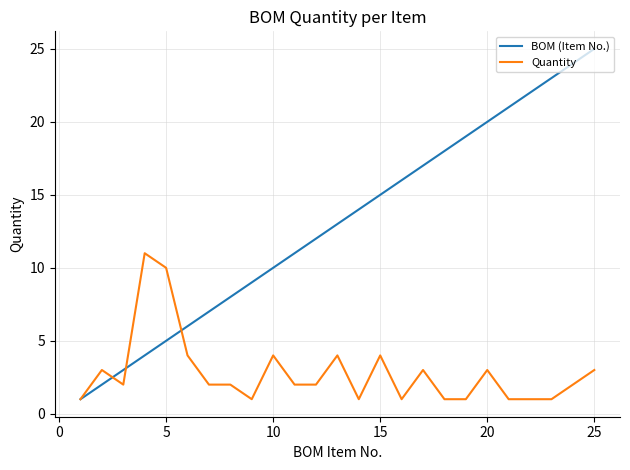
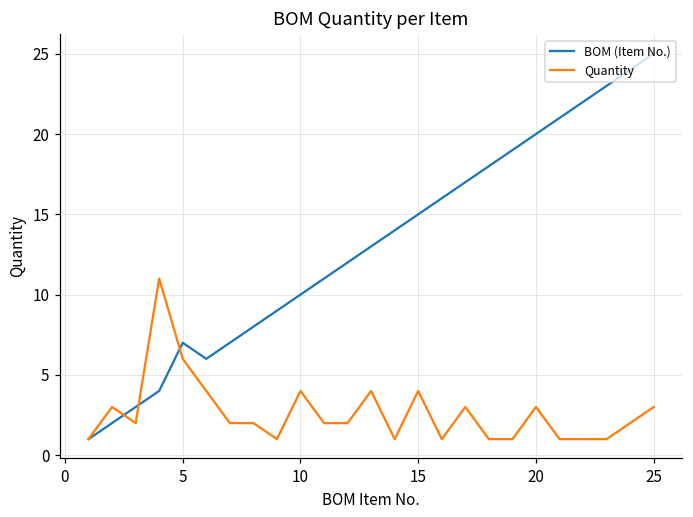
  {
    "BOM (Item No.)": {
-     "5": 5,
+     "5": 7,
      "10": 10,
      "15": 15,
      "20": 20
    },
    "Quantity": {
-     "5": 10,
+     "5": 6,
      "10": 4,
      "15": 4,
      "20": 3,
      "25": 3
    }
  }
